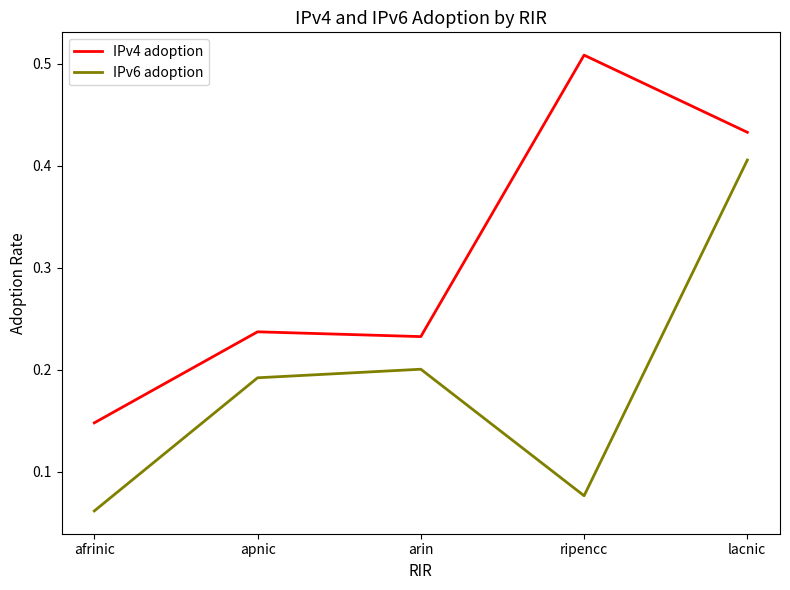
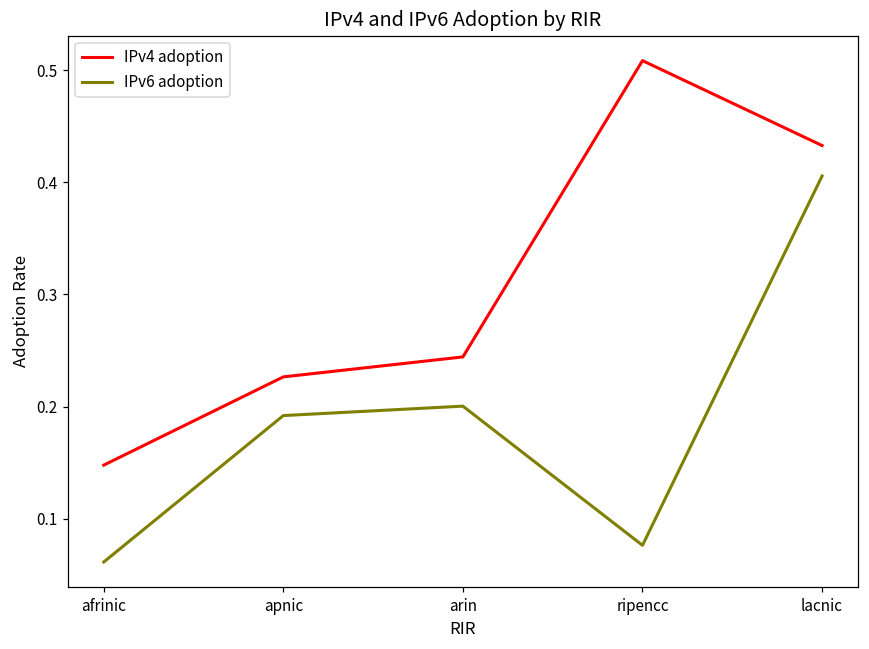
  {
    "IPv4 adoption": {
      "afrinic": 0.148,
-     "apnic": 0.237,
-     "arin": 0.232,
+     "apnic": 0.227,
+     "arin": 0.244,
      "ripencc": 0.509,
      "lacnic": 0.433
    },
    "IPv6 adoption": {
      "afrinic": 0.061,
      "apnic": 0.192,
      "arin": 0.200,
      "ripencc": 0.076,
      "lacnic": 0.406
    }
  }
